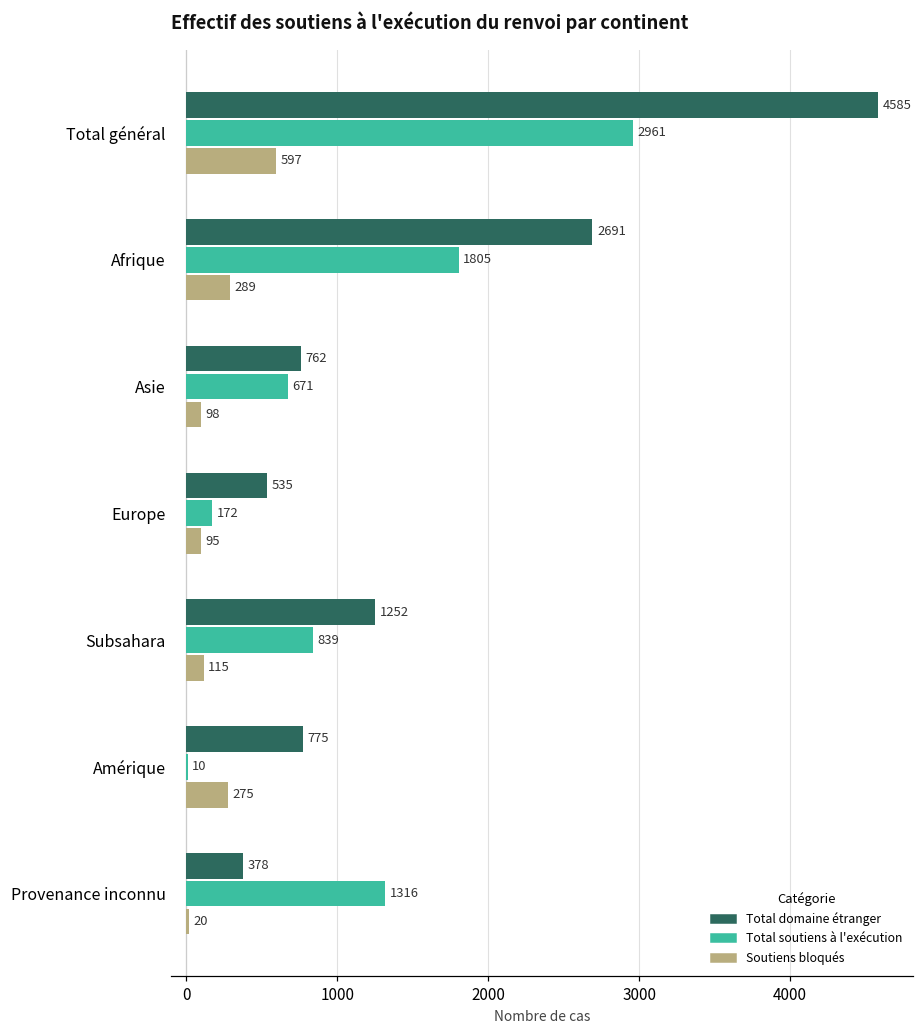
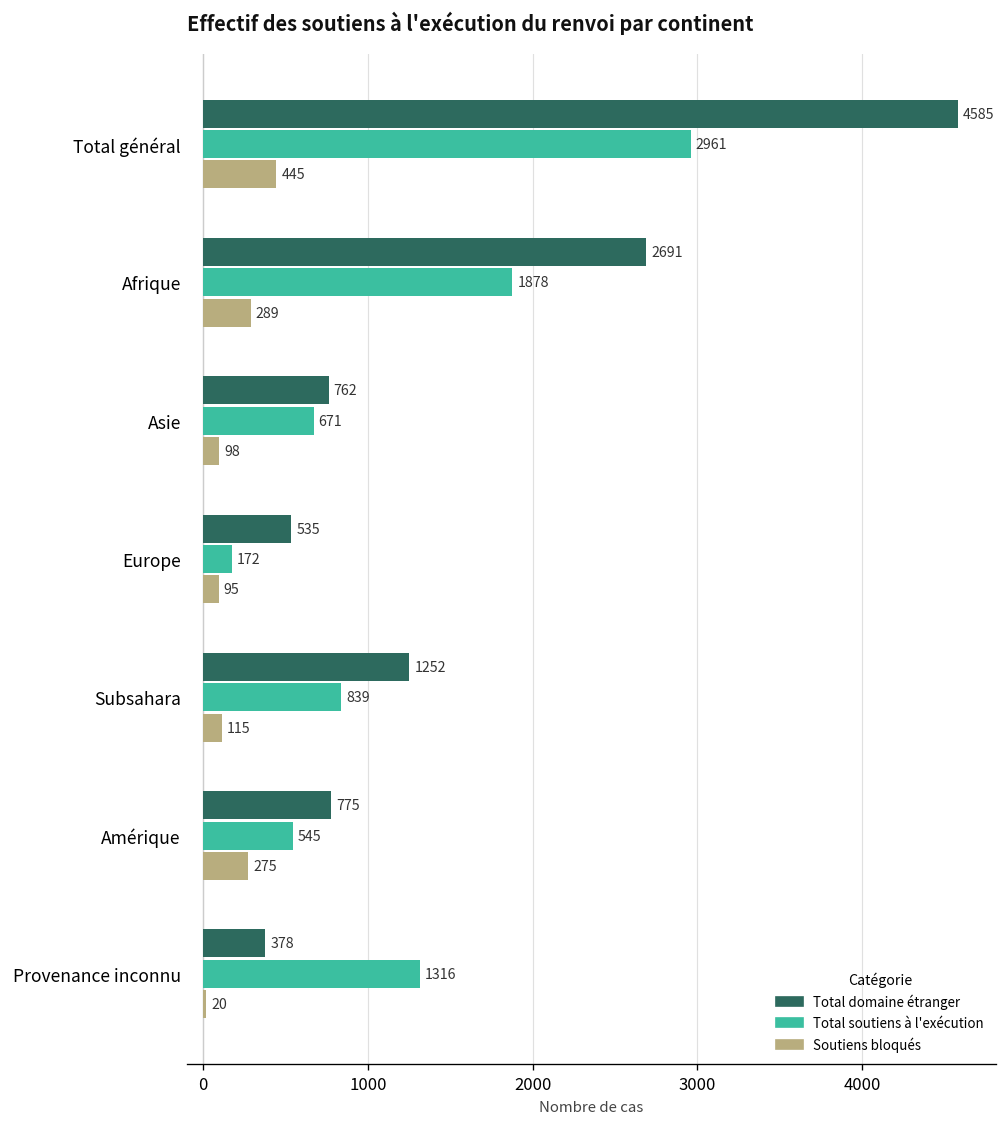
  {
    "Total domaine étranger": {
      "Total général": 4585,
      "Afrique": 2691,
      "Asie": 762,
      "Europe": 535,
      "Subsahara": 1252,
      "Amérique": 775,
      "Provenance inconnu": 378
    },
    "Total soutiens à l'exécution": {
      "Total général": 2961,
-     "Afrique": 1805,
+     "Afrique": 1878,
      "Asie": 671,
      "Europe": 172,
      "Subsahara": 839,
-     "Amérique": 10,
+     "Amérique": 545,
      "Provenance inconnu": 1316
    },
    "Soutiens bloqués": {
-     "Total général": 597,
+     "Total général": 445,
      "Afrique": 289,
      "Asie": 98,
      "Europe": 95,
      "Subsahara": 115,
      "Amérique": 275,
      "Provenance inconnu": 20
    }
  }
